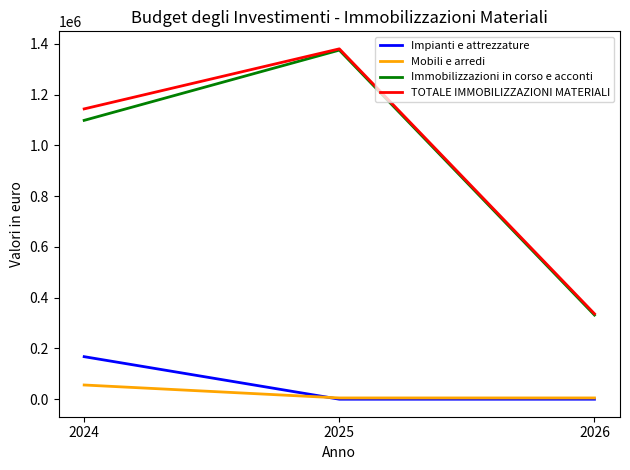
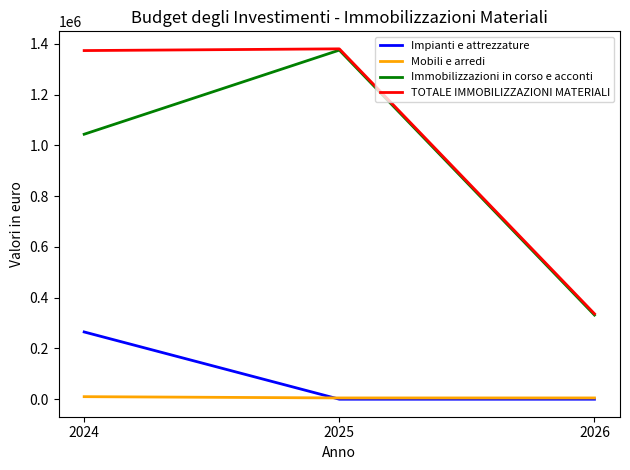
  {
    "Impianti e attrezzature": {
-     "2024": 170000
+     "2024": 270000
    },
    "Mobili e arredi": {
-     "2024": 60000
+     "2024": 10000
    },
    "Immobilizzazioni in corso e acconti": {
-     "2024": 1100000
+     "2024": 1040000
    },
    "TOTALE IMMOBILIZZAZIONI MATERIALI": {
-     "2024": 1140000
+     "2024": 1370000
    }
  }
